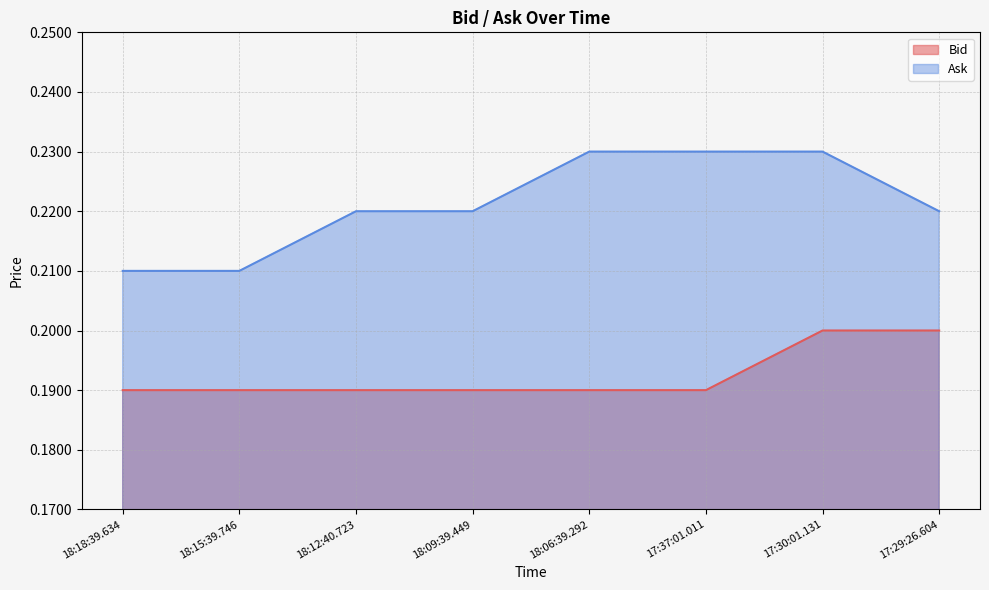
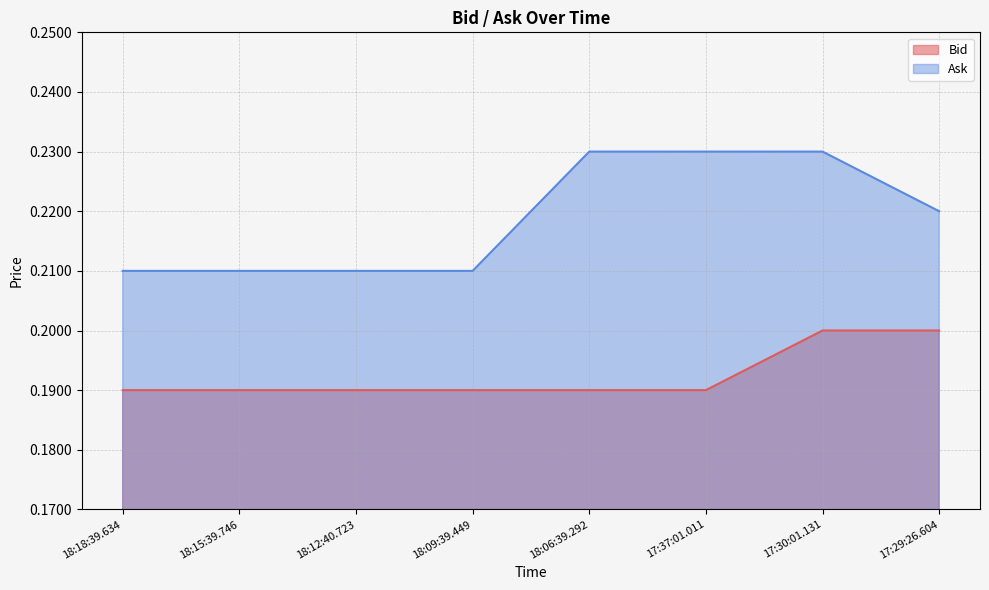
  {
    "Bid": {
      "18:18:39.634": 0.19,
      "18:15:39.746": 0.19,
      "18:12:40.723": 0.19,
      "18:09:39.449": 0.19,
      "18:06:39.292": 0.19,
      "17:37:01.011": 0.19,
      "17:30:01.131": 0.20,
      "17:29:26.604": 0.20
    },
    "Ask": {
      "18:18:39.634": 0.21,
      "18:15:39.746": 0.21,
-     "18:12:40.723": 0.22,
-     "18:09:39.449": 0.22,
+     "18:12:40.723": 0.21,
+     "18:09:39.449": 0.21,
      "18:06:39.292": 0.23,
      "17:37:01.011": 0.23,
      "17:30:01.131": 0.23,
      "17:29:26.604": 0.22
    }
  }
